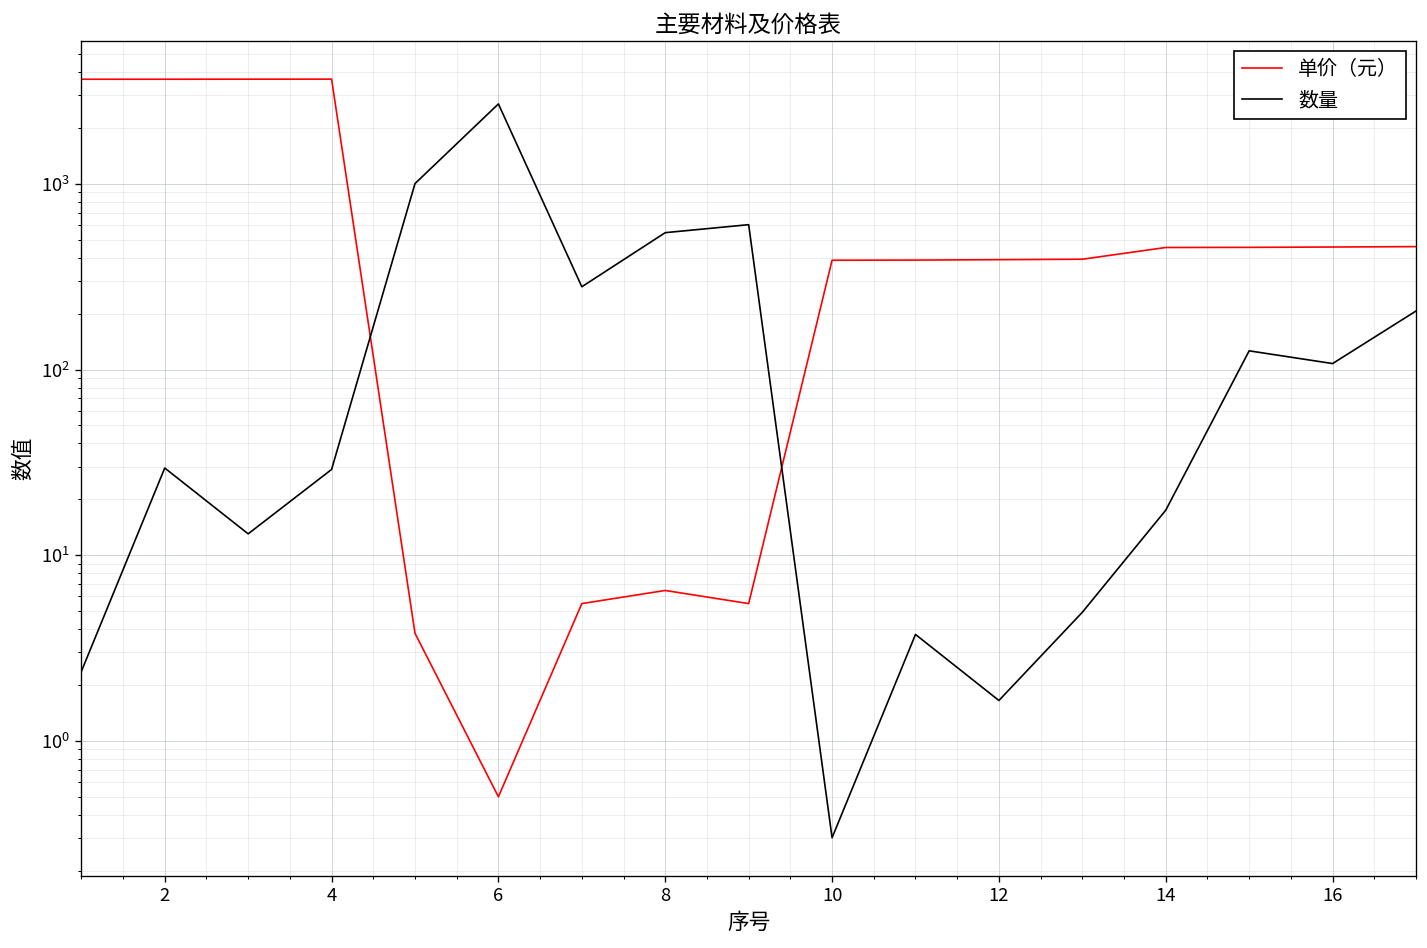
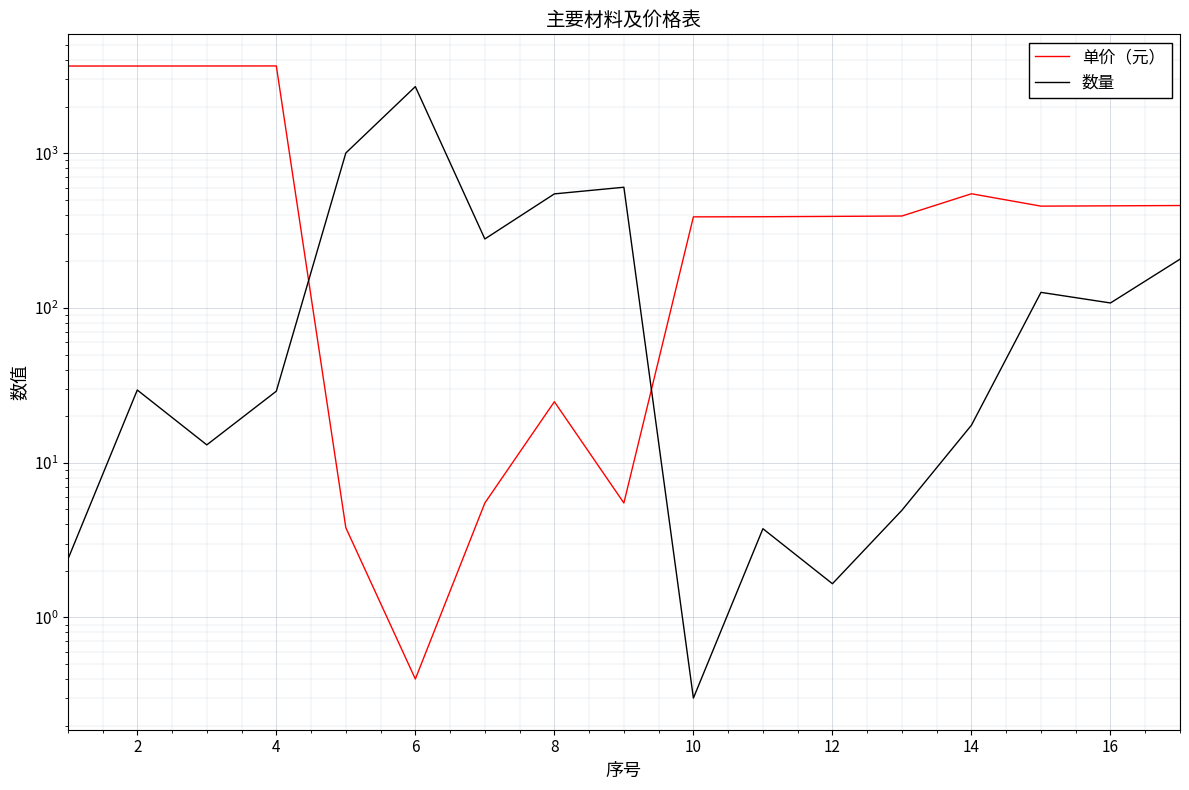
  {
    "单价（元）": {
      "2": 3700,
      "4": 3700,
-     "6": 0.5,
-     "8": 6.5,
+     "6": 0.4,
+     "8": 25,
      "10": 390,
      "12": 390,
-     "14": 450,
+     "14": 550,
      "16": 460
    },
    "数量": {
      "2": 29,
      "4": 29,
      "6": 2700,
      "8": 550,
      "10": 0.3,
      "12": 1.7,
      "14": 17,
      "16": 110
    }
  }
